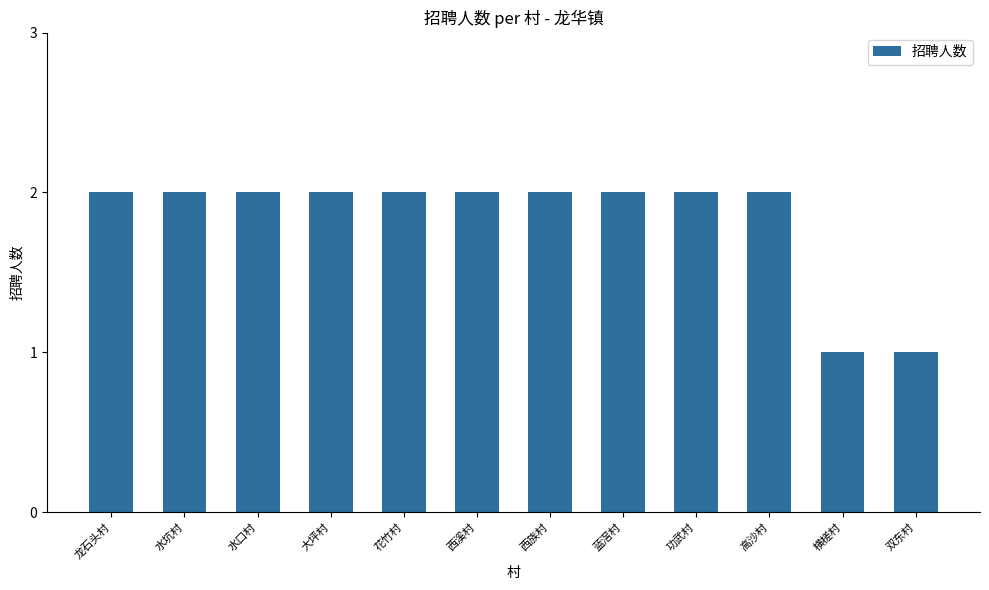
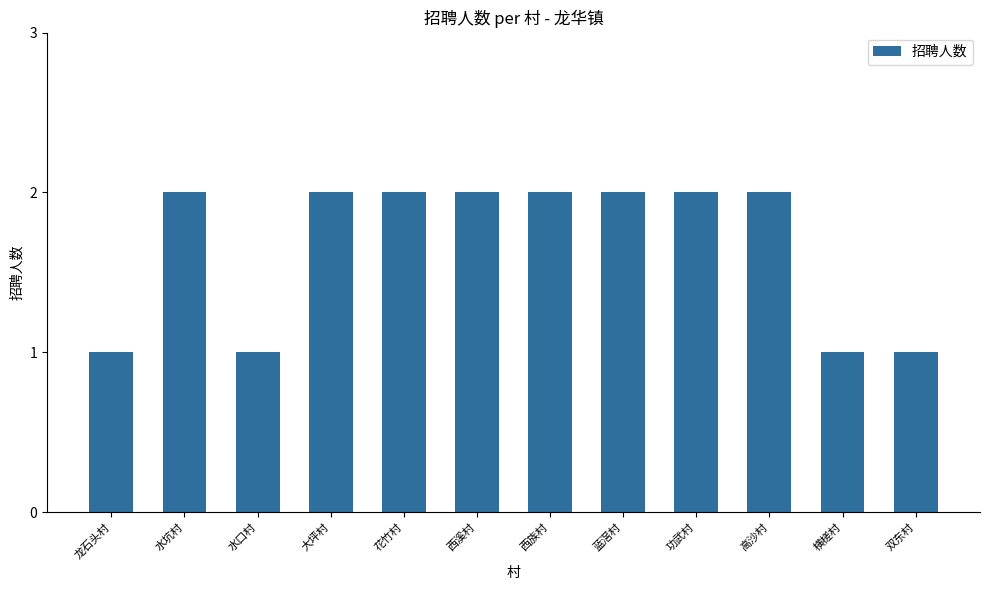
  {
-   "龙石头村": 2,
+   "龙石头村": 1,
    "水坑村": 2,
-   "水口村": 2,
+   "水口村": 1,
    "大坪村": 2,
    "花竹村": 2,
    "西溪村": 2,
    "西族村": 2,
    "蓝滘村": 2,
    "功武村": 2,
    "高沙村": 2,
    "横槎村": 1,
    "双东村": 1
  }
